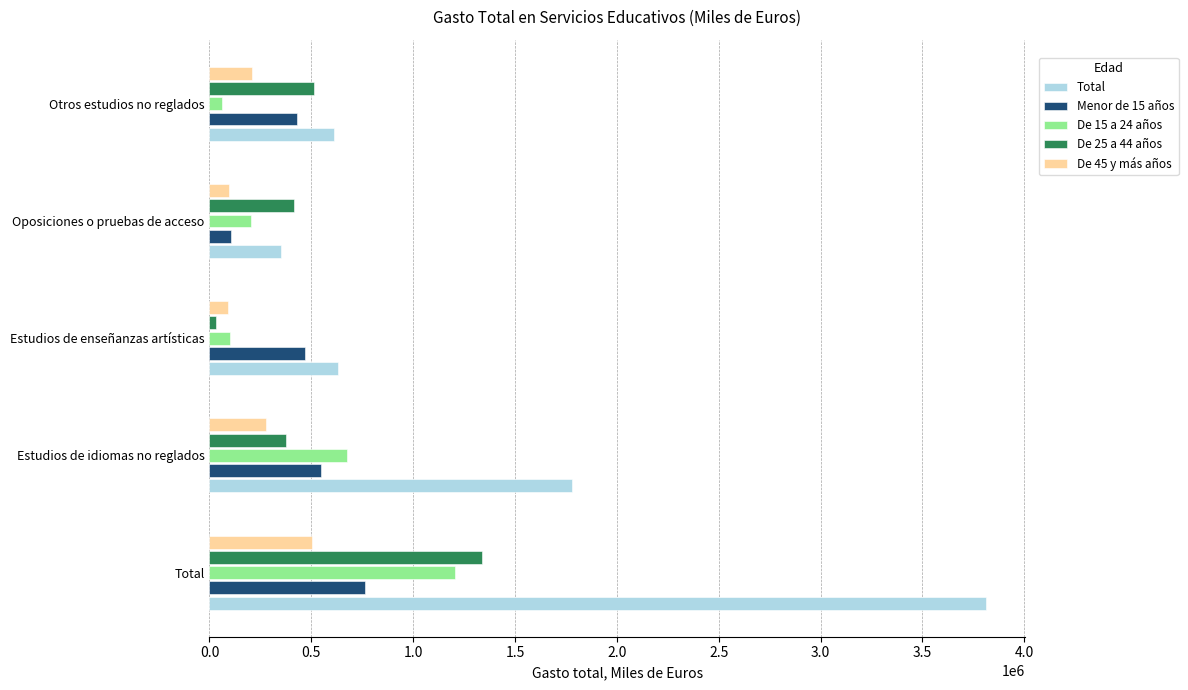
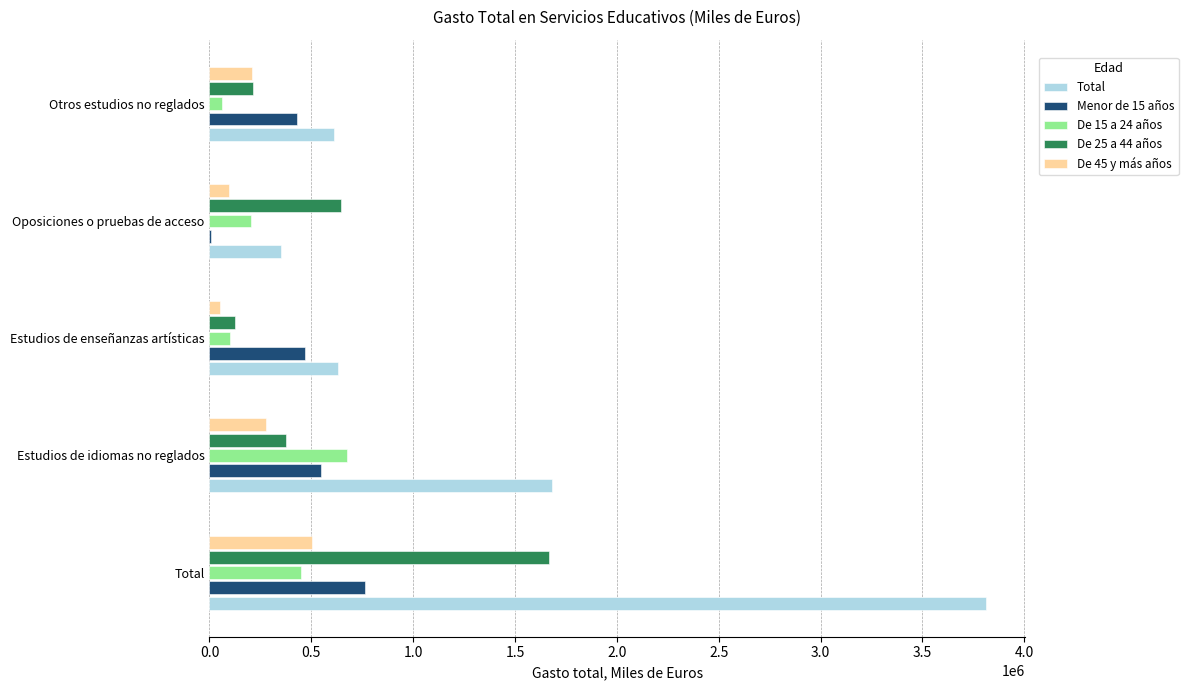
  {
    "Total": {
      "Otros estudios no reglados": 610000,
      "Oposiciones o pruebas de acceso": 350000,
      "Estudios de enseñanzas artísticas": 630000,
-     "Estudios de idiomas no reglados": 1780000,
+     "Estudios de idiomas no reglados": 1680000,
      "Total": 3810000
    },
    "Menor de 15 años": {
      "Otros estudios no reglados": 430000,
-     "Oposiciones o pruebas de acceso": 110000,
+     "Oposiciones o pruebas de acceso": 10000,
      "Estudios de enseñanzas artísticas": 470000,
      "Estudios de idiomas no reglados": 550000,
      "Total": 760000
    },
    "De 15 a 24 años": {
      "Otros estudios no reglados": 60000,
      "Oposiciones o pruebas de acceso": 200000,
      "Estudios de enseñanzas artísticas": 100000,
      "Estudios de idiomas no reglados": 680000,
-     "Total": 1210000
+     "Total": 450000
    },
    "De 25 a 44 años": {
-     "Otros estudios no reglados": 510000,
-     "Oposiciones o pruebas de acceso": 410000,
-     "Estudios de enseñanzas artísticas": 30000,
+     "Otros estudios no reglados": 210000,
+     "Oposiciones o pruebas de acceso": 650000,
+     "Estudios de enseñanzas artísticas": 130000,
      "Estudios de idiomas no reglados": 380000,
-     "Total": 1340000
+     "Total": 1670000
    },
    "De 45 y más años": {
      "Otros estudios no reglados": 210000,
      "Oposiciones o pruebas de acceso": 100000,
-     "Estudios de enseñanzas artísticas": 90000,
+     "Estudios de enseñanzas artísticas": 50000,
      "Estudios de idiomas no reglados": 280000,
      "Total": 500000
    }
  }
